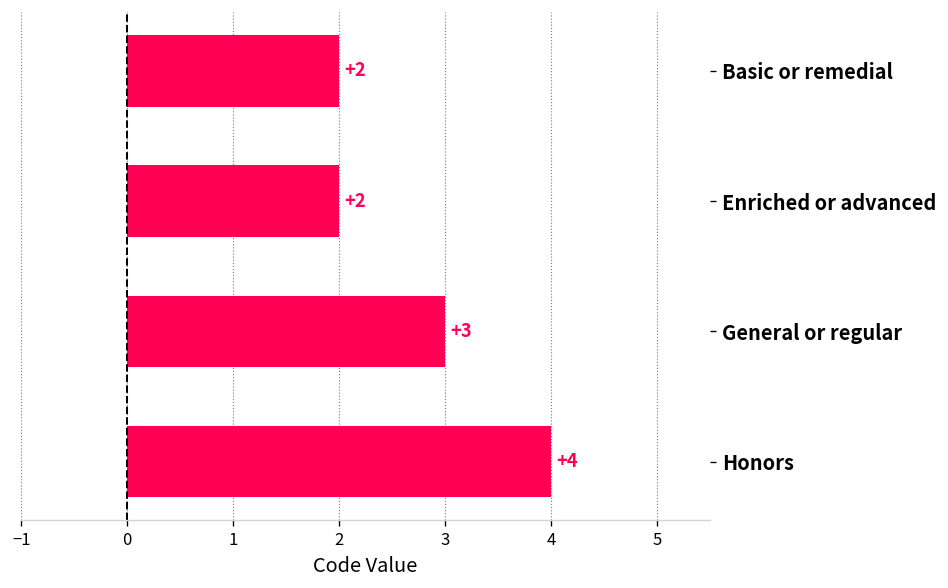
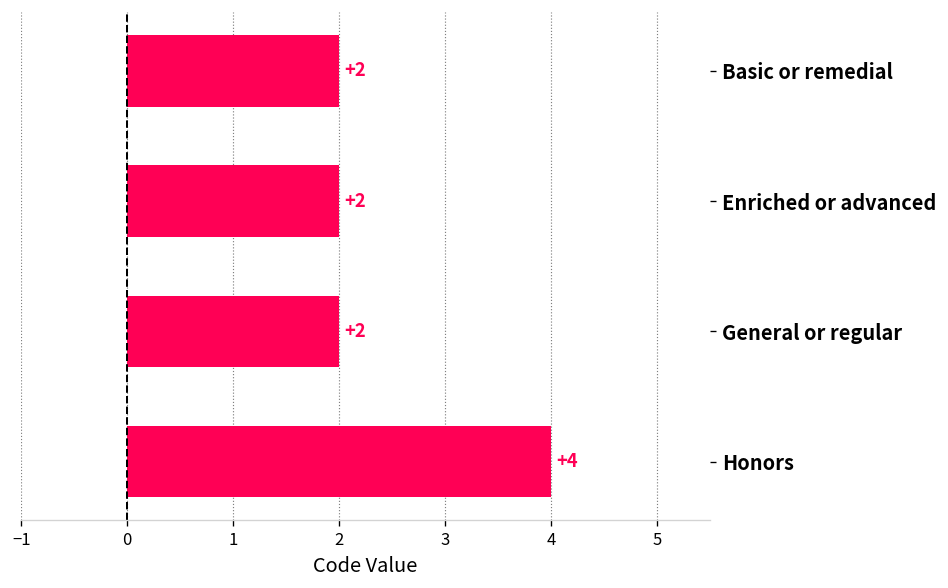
  {
    "Basic or remedial": "+2",
    "Enriched or advanced": "+2",
-   "General or regular": "+3",
+   "General or regular": "+2",
    "Honors": "+4"
  }
